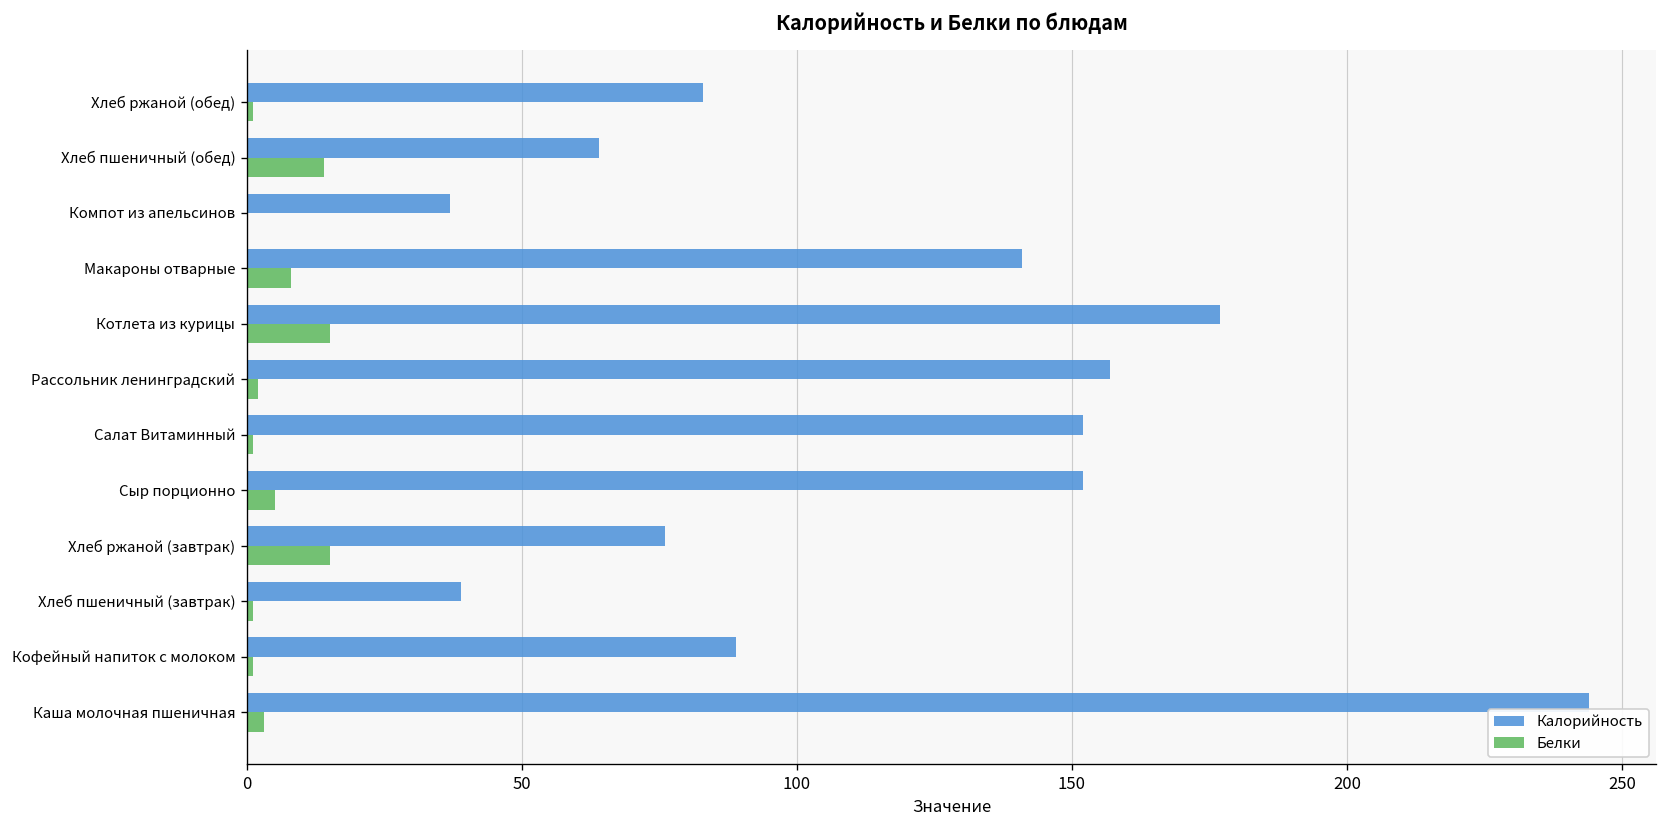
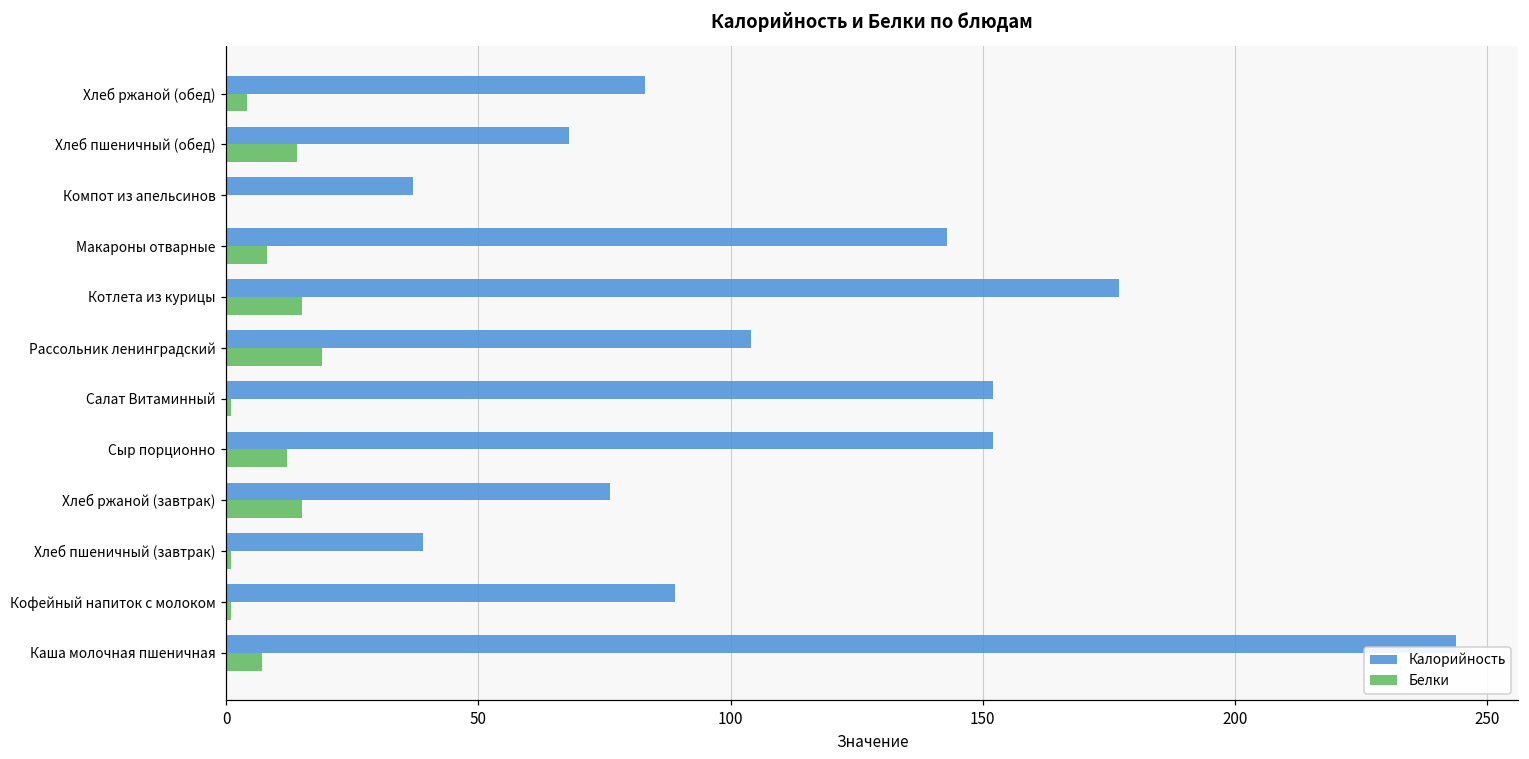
  {
    "Калорийность": {
      "Хлеб ржаной (обед)": 83,
-     "Хлеб пшеничный (обед)": 64,
+     "Хлеб пшеничный (обед)": 68,
      "Компот из апельсинов": 37,
-     "Макароны отварные": 141,
+     "Макароны отварные": 143,
      "Котлета из курицы": 177,
-     "Рассольник ленинградский": 157,
+     "Рассольник ленинградский": 104,
      "Салат Витаминный": 152,
      "Сыр порционно": 152,
      "Хлеб ржаной (завтрак)": 76,
      "Хлеб пшеничный (завтрак)": 39,
      "Кофейный напиток с молоком": 89,
      "Каша молочная пшеничная": 244
    },
    "Белки": {
-     "Хлеб ржаной (обед)": 1,
+     "Хлеб ржаной (обед)": 4,
      "Хлеб пшеничный (обед)": 14,
      "Компот из апельсинов": 0,
      "Макароны отварные": 8,
      "Котлета из курицы": 15,
-     "Рассольник ленинградский": 2,
+     "Рассольник ленинградский": 19,
      "Салат Витаминный": 1,
-     "Сыр порционно": 5,
+     "Сыр порционно": 12,
      "Хлеб ржаной (завтрак)": 15,
      "Хлеб пшеничный (завтрак)": 1,
      "Кофейный напиток с молоком": 1,
-     "Каша молочная пшеничная": 3
+     "Каша молочная пшеничная": 7
    }
  }
